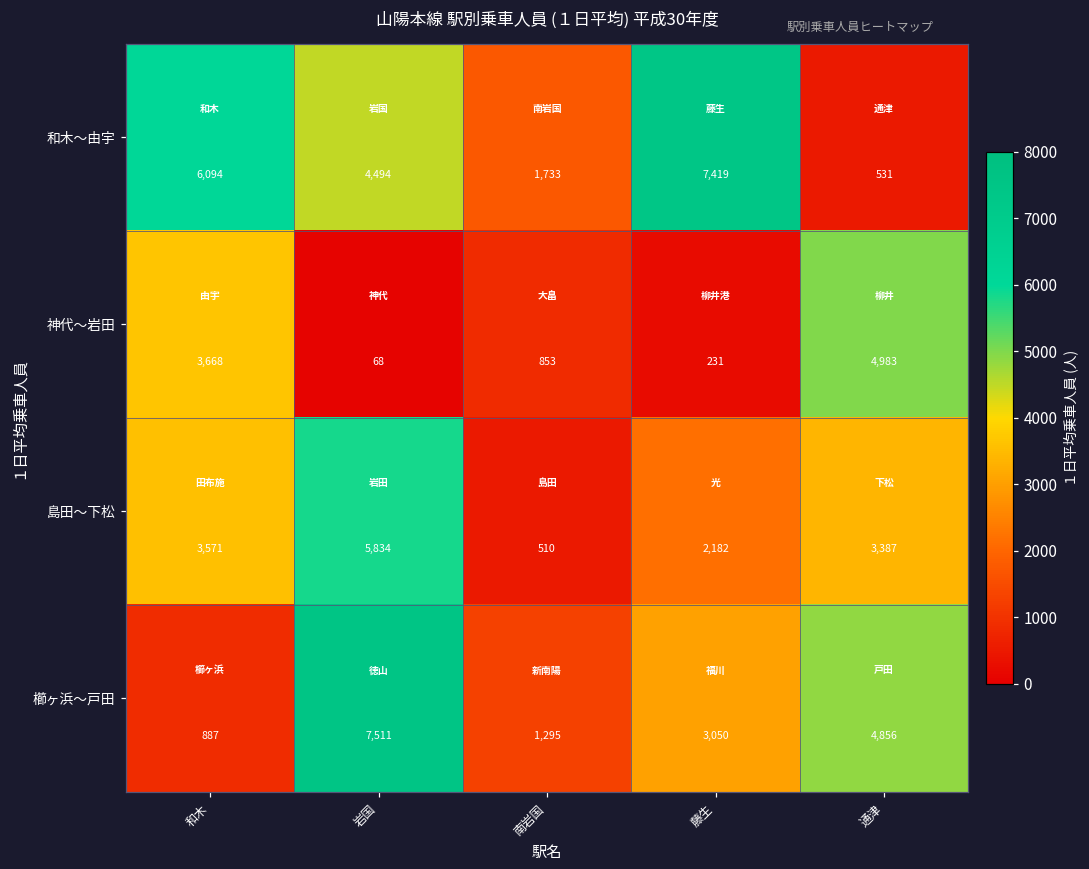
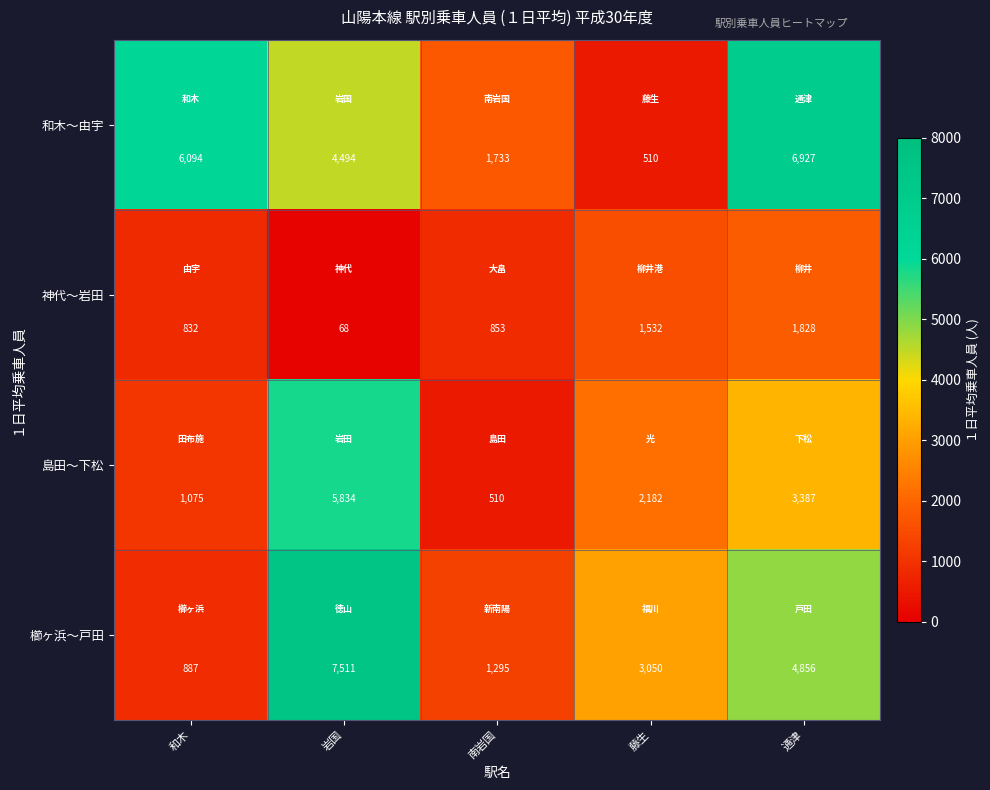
  {
    "和木〜由宇": {
-     "藤生": "7,419",
-     "通津": "531"
+     "藤生": "510",
+     "通津": "6,927"
    },
    "神代〜岩田": {
-     "和木": "3,668",
-     "藤生": "231",
-     "通津": "4,983"
+     "和木": "832",
+     "藤生": "1,532",
+     "通津": "1,828"
    },
    "島田〜下松": {
-     "和木": "3,571"
+     "和木": "1,075"
    }
  }
